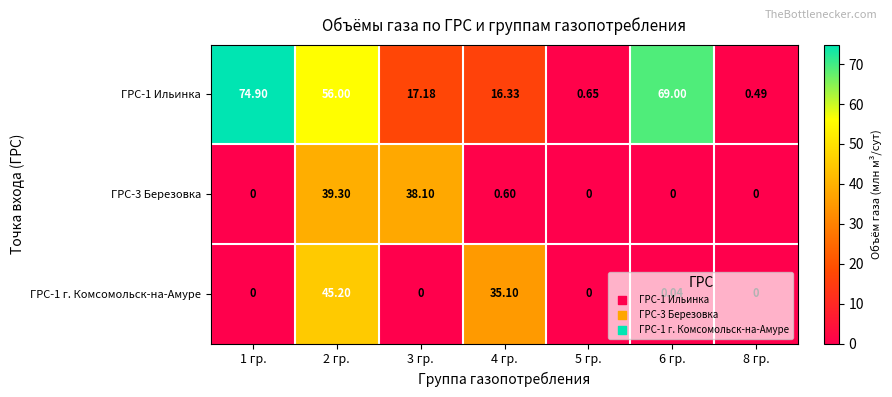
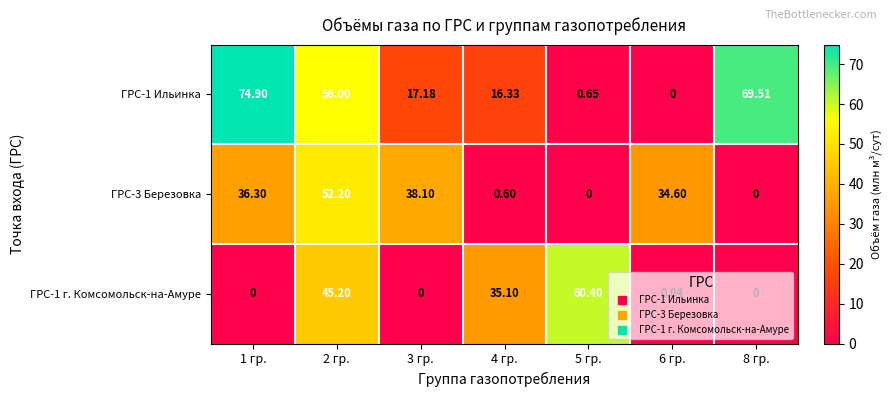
  {
    "ГРС-1 Ильинка": {
      "1 гр.": 74.90,
      "2 гр.": 56.00,
      "3 гр.": 17.18,
      "4 гр.": 16.33,
      "5 гр.": 0.65,
-     "6 гр.": 69.00,
-     "8 гр.": 0.49
+     "6 гр.": 0,
+     "8 гр.": 69.51
    },
    "ГРС-3 Березовка": {
-     "1 гр.": 0,
-     "2 гр.": 39.30,
+     "1 гр.": 36.30,
+     "2 гр.": 52.20,
      "3 гр.": 38.10,
      "4 гр.": 0.60,
      "5 гр.": 0,
-     "6 гр.": 0,
+     "6 гр.": 34.60,
      "8 гр.": 0
    },
    "ГРС-1 г. Комсомольск-на-Амуре": {
      "1 гр.": 0,
      "2 гр.": 45.20,
      "3 гр.": 0,
      "4 гр.": 35.10,
-     "5 гр.": 0
+     "5 гр.": 60.40
    }
  }
